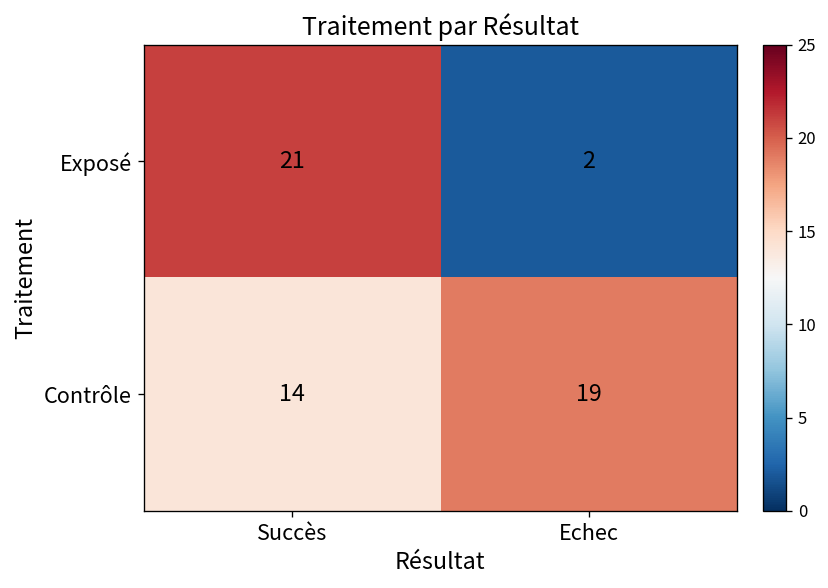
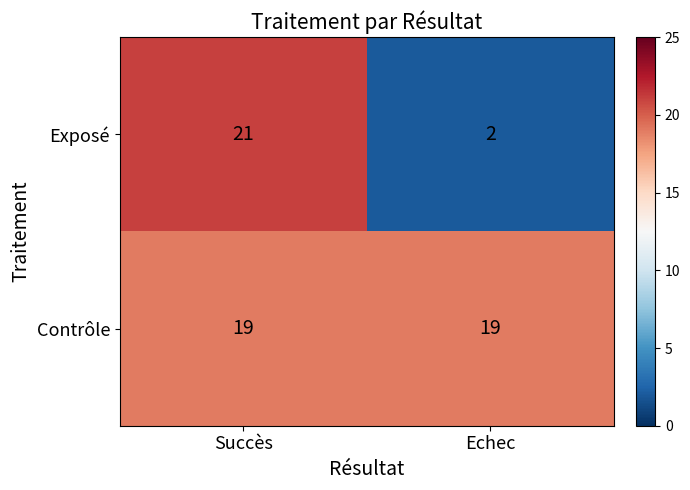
  {
    "Exposé": {
      "Succès": 21,
      "Echec": 2
    },
    "Contrôle": {
-     "Succès": 14,
+     "Succès": 19,
      "Echec": 19
    }
  }
